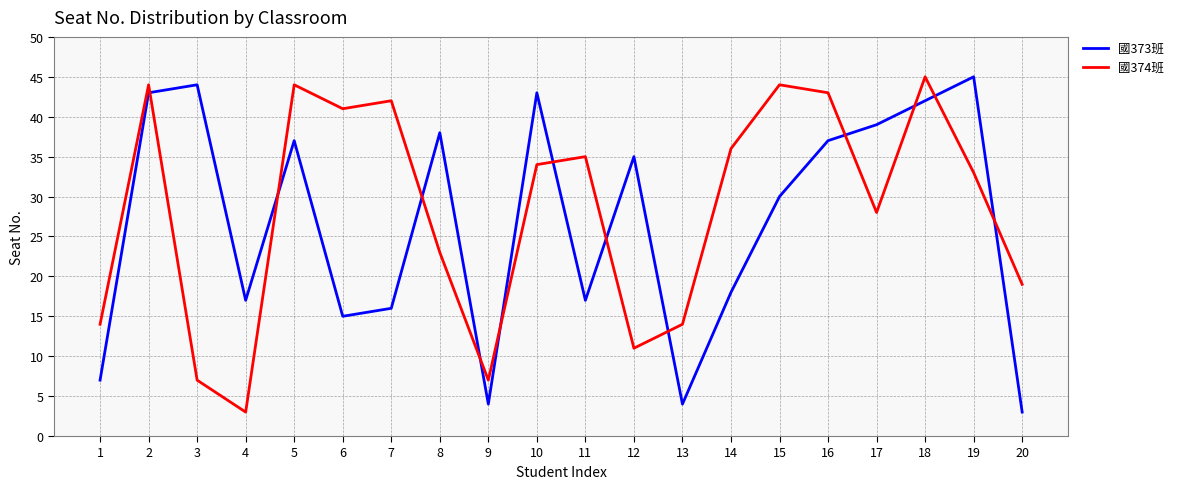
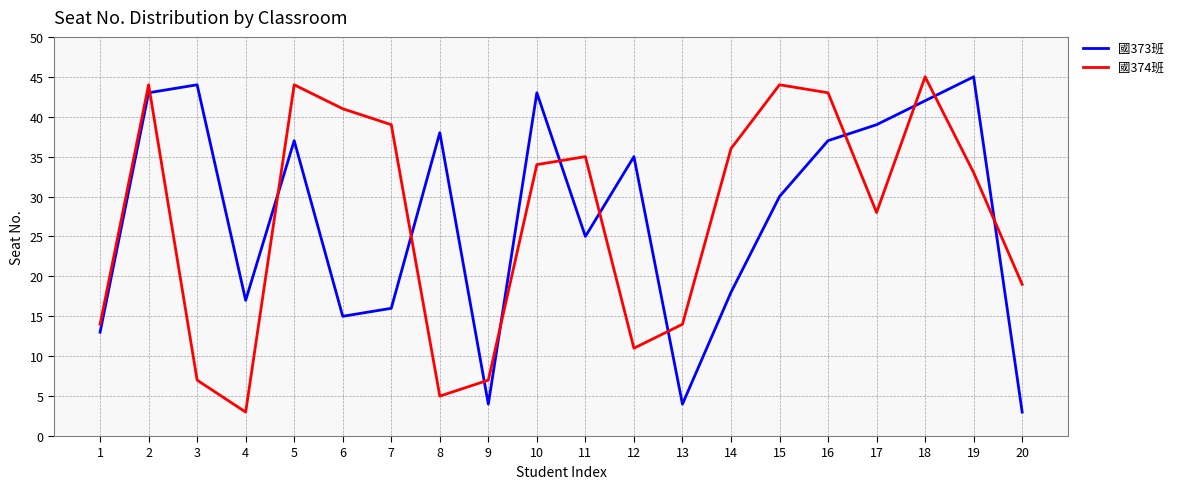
  {
    "國373班": {
-     "1": 7,
+     "1": 13,
      "2": 43,
      "3": 44,
      "4": 17,
      "5": 37,
      "6": 15,
      "7": 16,
      "8": 38,
      "9": 4,
      "10": 43,
-     "11": 17,
+     "11": 25,
      "12": 35,
      "13": 4,
      "14": 18,
      "15": 30,
      "16": 37,
      "17": 39,
      "18": 42,
      "19": 45,
      "20": 3
    },
    "國374班": {
      "1": 14,
      "2": 44,
      "3": 7,
      "4": 3,
      "5": 44,
      "6": 41,
-     "7": 42,
-     "8": 23,
+     "7": 39,
+     "8": 5,
      "9": 7,
      "10": 34,
      "11": 35,
      "12": 11,
      "13": 14,
      "14": 36,
      "15": 44,
      "16": 43,
      "17": 28,
      "18": 45,
      "19": 33,
      "20": 19
    }
  }
